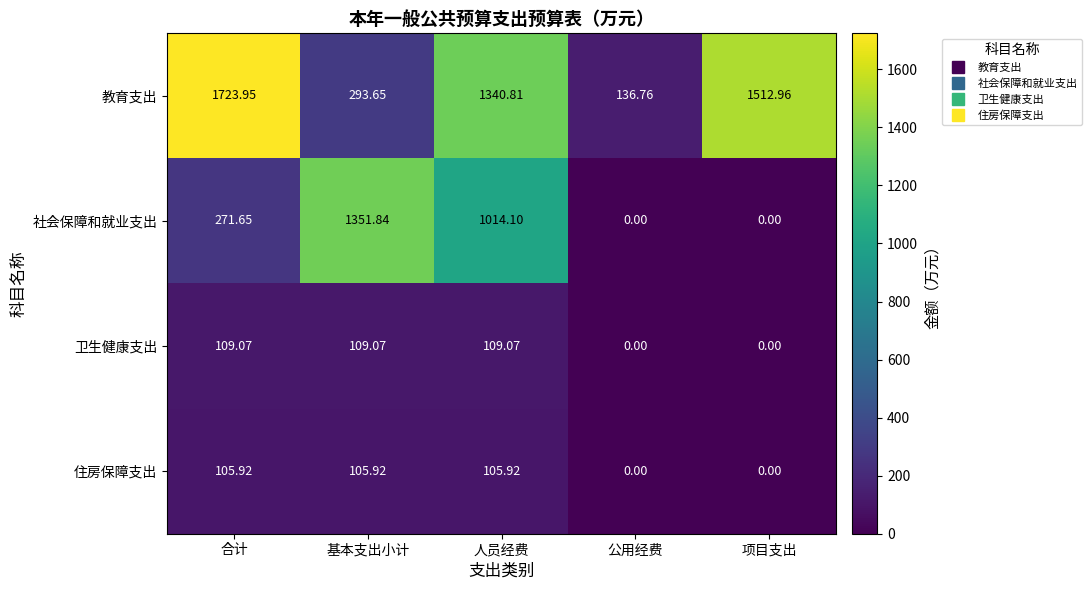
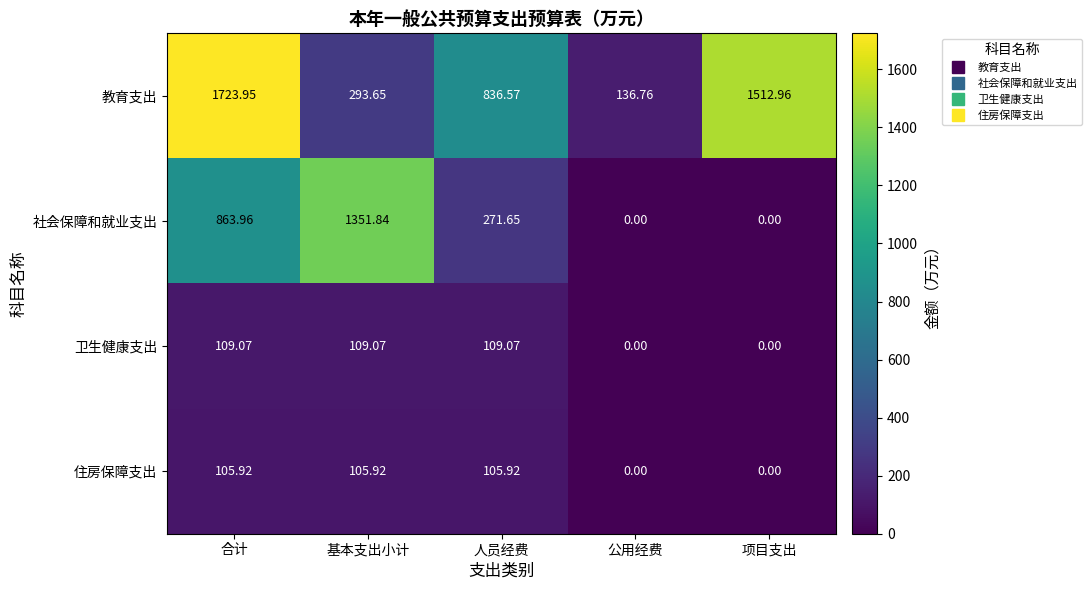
  {
    "教育支出": {
      "合计": 1723.95,
      "基本支出小计": 293.65,
-     "人员经费": 1340.81,
+     "人员经费": 836.57,
      "公用经费": 136.76,
      "项目支出": 1512.96
    },
    "社会保障和就业支出": {
-     "合计": 271.65,
+     "合计": 863.96,
      "基本支出小计": 1351.84,
-     "人员经费": 1014.10,
+     "人员经费": 271.65,
      "公用经费": 0.00,
      "项目支出": 0.00
    },
    "卫生健康支出": {
      "合计": 109.07,
      "基本支出小计": 109.07,
      "人员经费": 109.07,
      "公用经费": 0.00,
      "项目支出": 0.00
    },
    "住房保障支出": {
      "合计": 105.92,
      "基本支出小计": 105.92,
      "人员经费": 105.92,
      "公用经费": 0.00,
      "项目支出": 0.00
    }
  }
